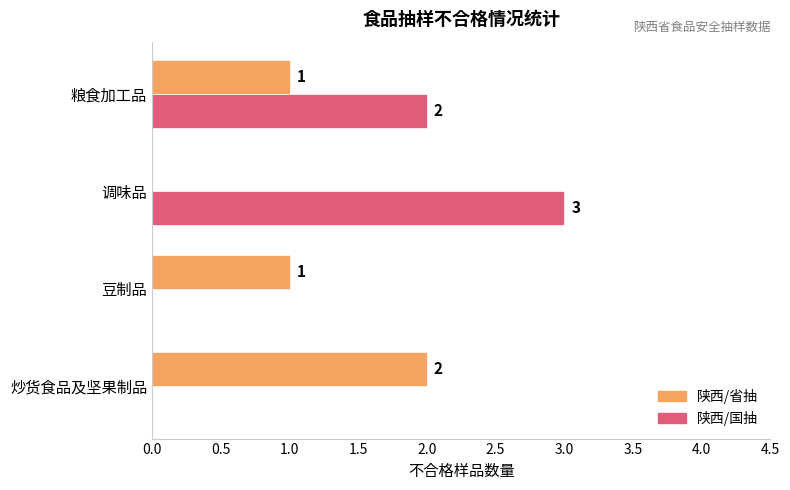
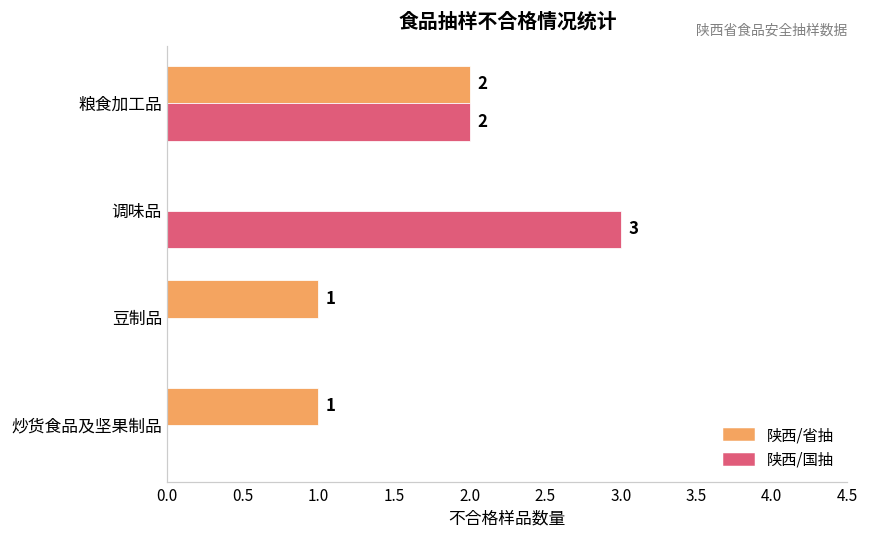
  {
    "陕西/省抽": {
-     "粮食加工品": 1,
+     "粮食加工品": 2,
      "豆制品": 1,
-     "炒货食品及坚果制品": 2
+     "炒货食品及坚果制品": 1
    },
    "陕西/国抽": {
      "粮食加工品": 2,
      "调味品": 3
    }
  }
